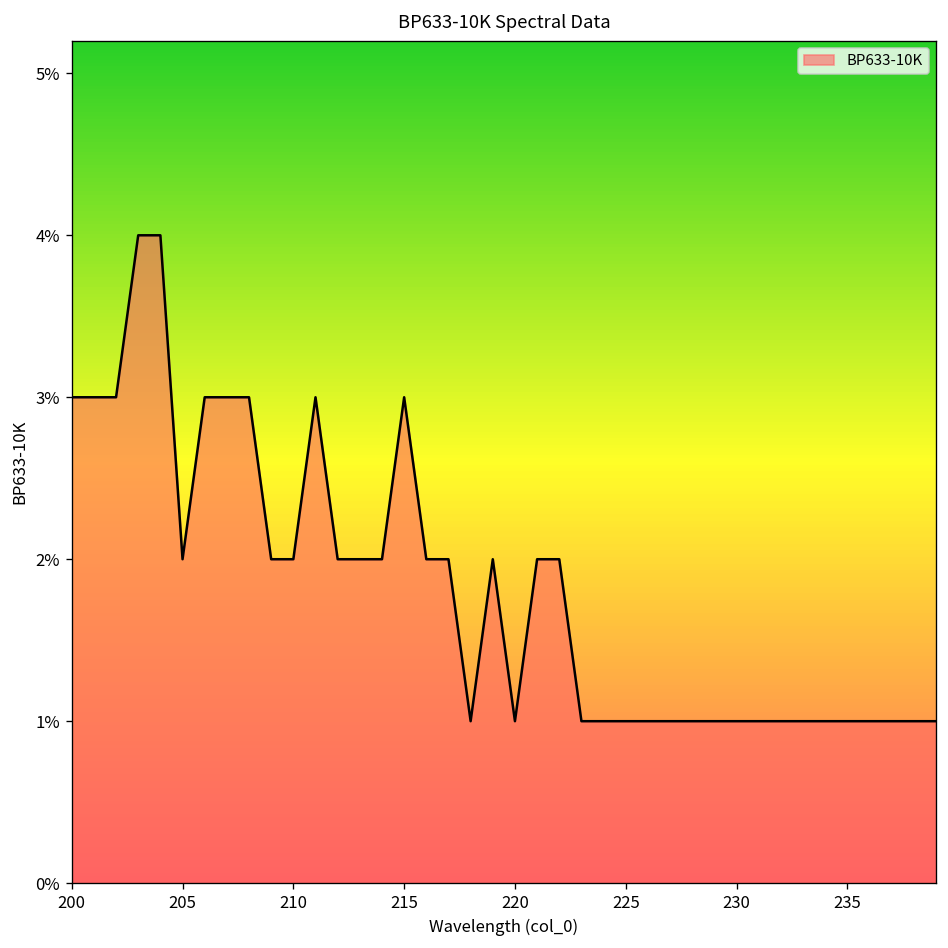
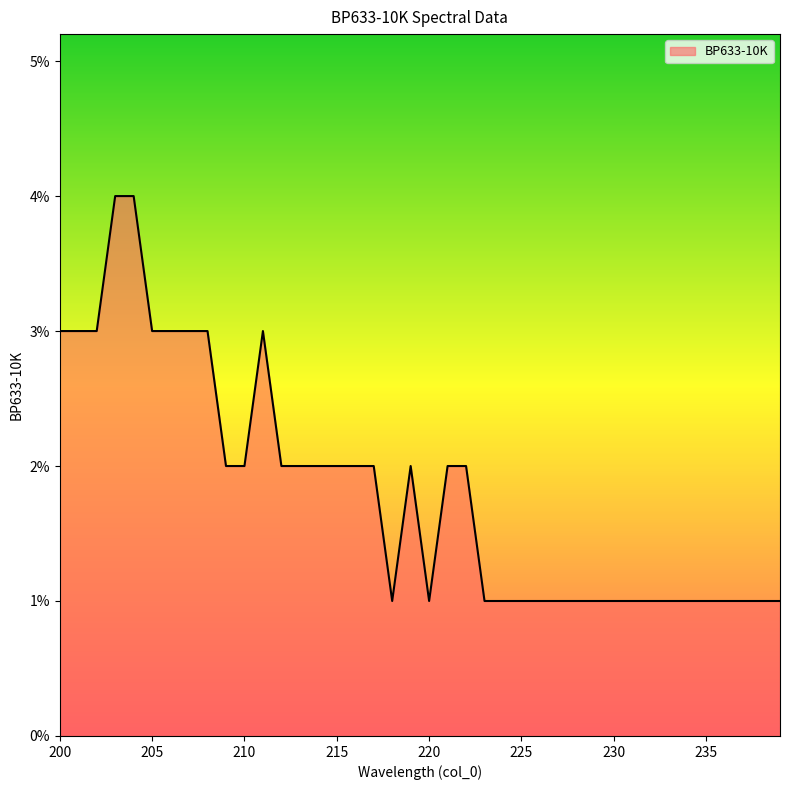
  {
    "200": "3.00%",
-   "205": "2.00%",
+   "205": "3.00%",
    "210": "2.00%",
-   "215": "3.00%",
+   "215": "2.00%",
    "220": "1.00%",
    "225": "1.00%",
    "230": "1.00%",
    "235": "1.00%"
  }
